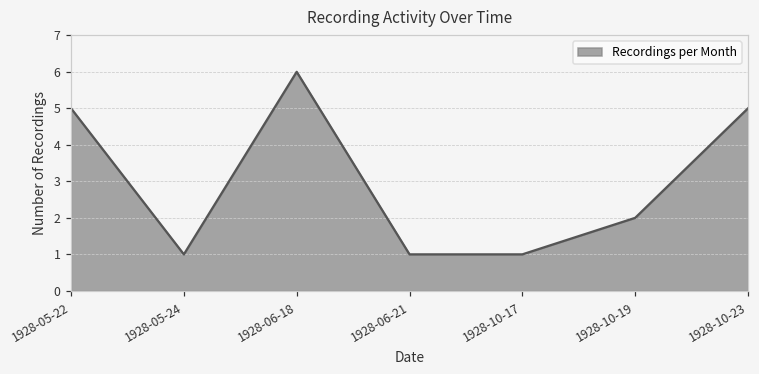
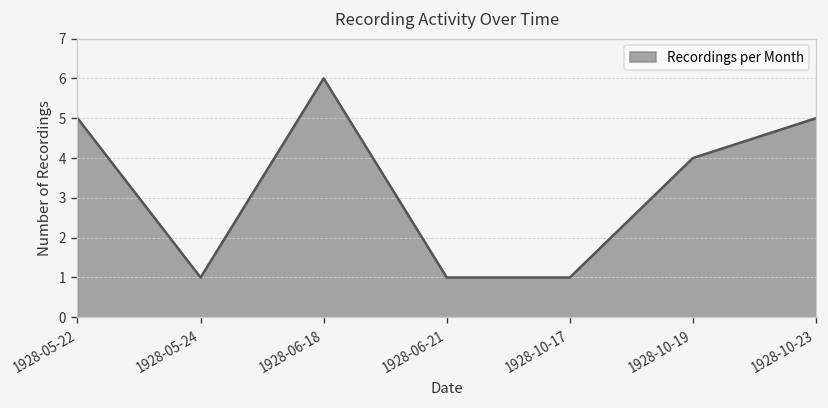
  {
    "1928-05-22": 5,
    "1928-05-24": 1,
    "1928-06-18": 6,
    "1928-06-21": 1,
    "1928-10-17": 1,
-   "1928-10-19": 2,
+   "1928-10-19": 4,
    "1928-10-23": 5
  }
